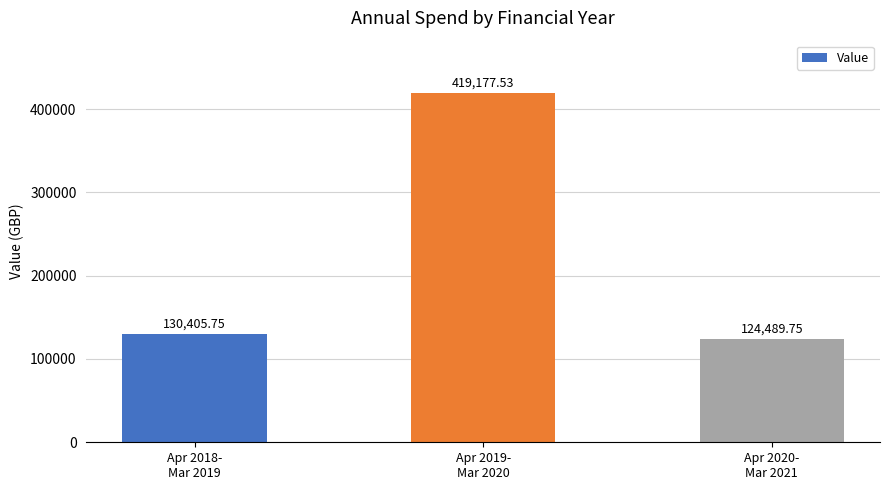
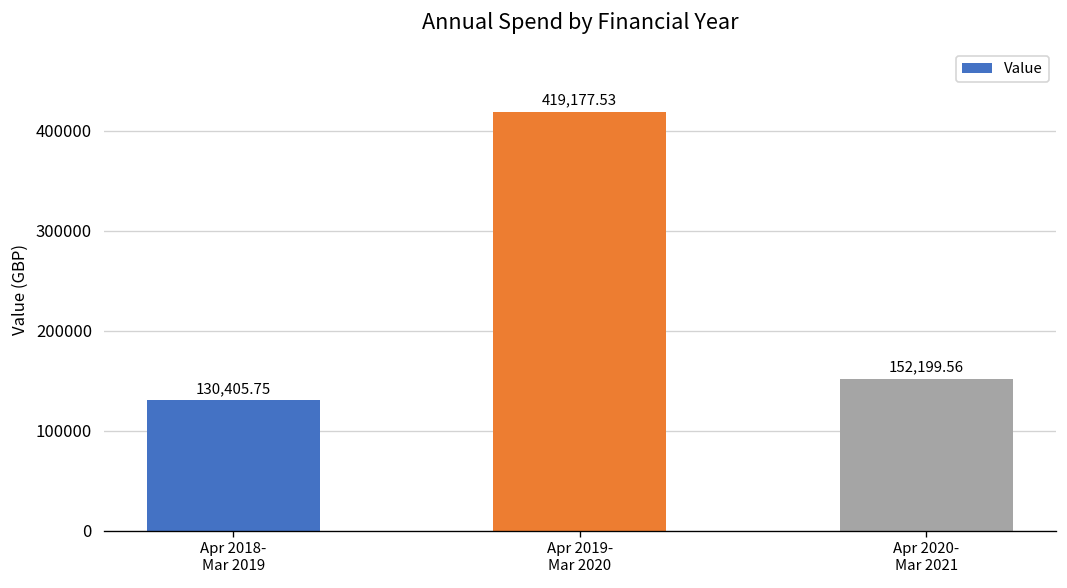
  {
    "Apr 2018- Mar 2019": "130,405.75",
    "Apr 2019- Mar 2020": "419,177.53",
-   "Apr 2020- Mar 2021": "124,489.75"
+   "Apr 2020- Mar 2021": "152,199.56"
  }
